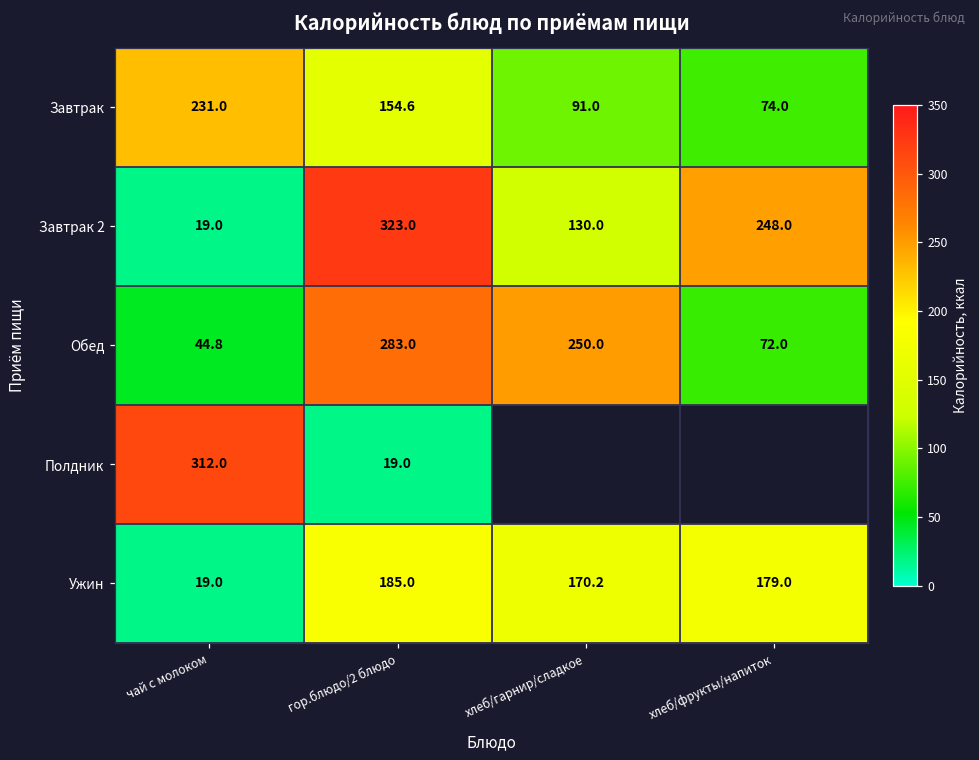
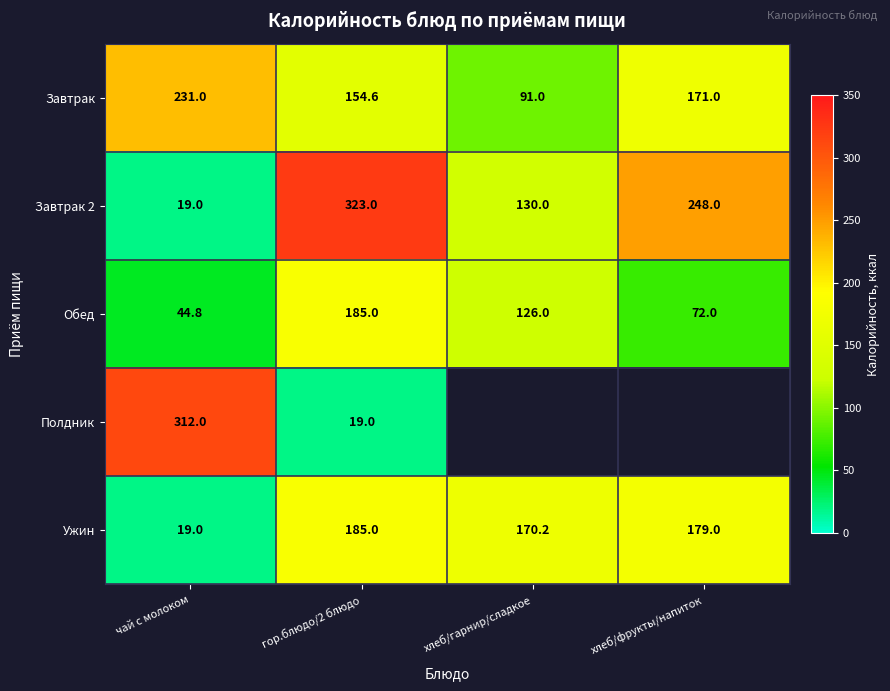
  {
    "Завтрак": {
      "чай с молоком": 231.0,
      "гор.блюдо/2 блюдо": 154.6,
      "хлеб/гарнир/сладкое": 91.0,
-     "хлеб/фрукты/напиток": 74.0
+     "хлеб/фрукты/напиток": 171.0
    },
    "Завтрак 2": {
      "чай с молоком": 19.0,
      "гор.блюдо/2 блюдо": 323.0,
      "хлеб/гарнир/сладкое": 130.0,
      "хлеб/фрукты/напиток": 248.0
    },
    "Обед": {
      "чай с молоком": 44.8,
-     "гор.блюдо/2 блюдо": 283.0,
-     "хлеб/гарнир/сладкое": 250.0,
+     "гор.блюдо/2 блюдо": 185.0,
+     "хлеб/гарнир/сладкое": 126.0,
      "хлеб/фрукты/напиток": 72.0
    },
    "Полдник": {
      "чай с молоком": 312.0,
      "гор.блюдо/2 блюдо": 19.0
    },
    "Ужин": {
      "чай с молоком": 19.0,
      "гор.блюдо/2 блюдо": 185.0,
      "хлеб/гарнир/сладкое": 170.2,
      "хлеб/фрукты/напиток": 179.0
    }
  }
